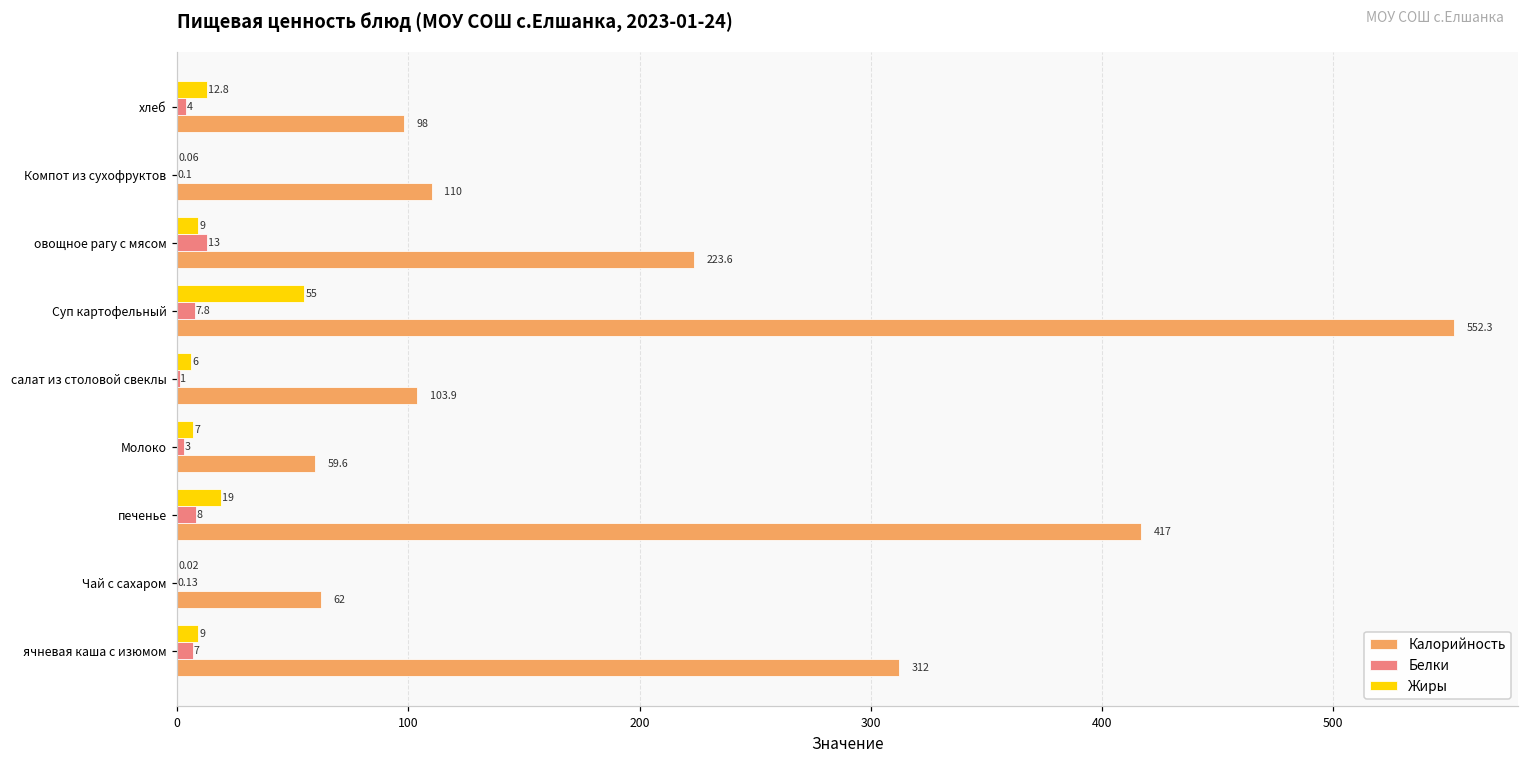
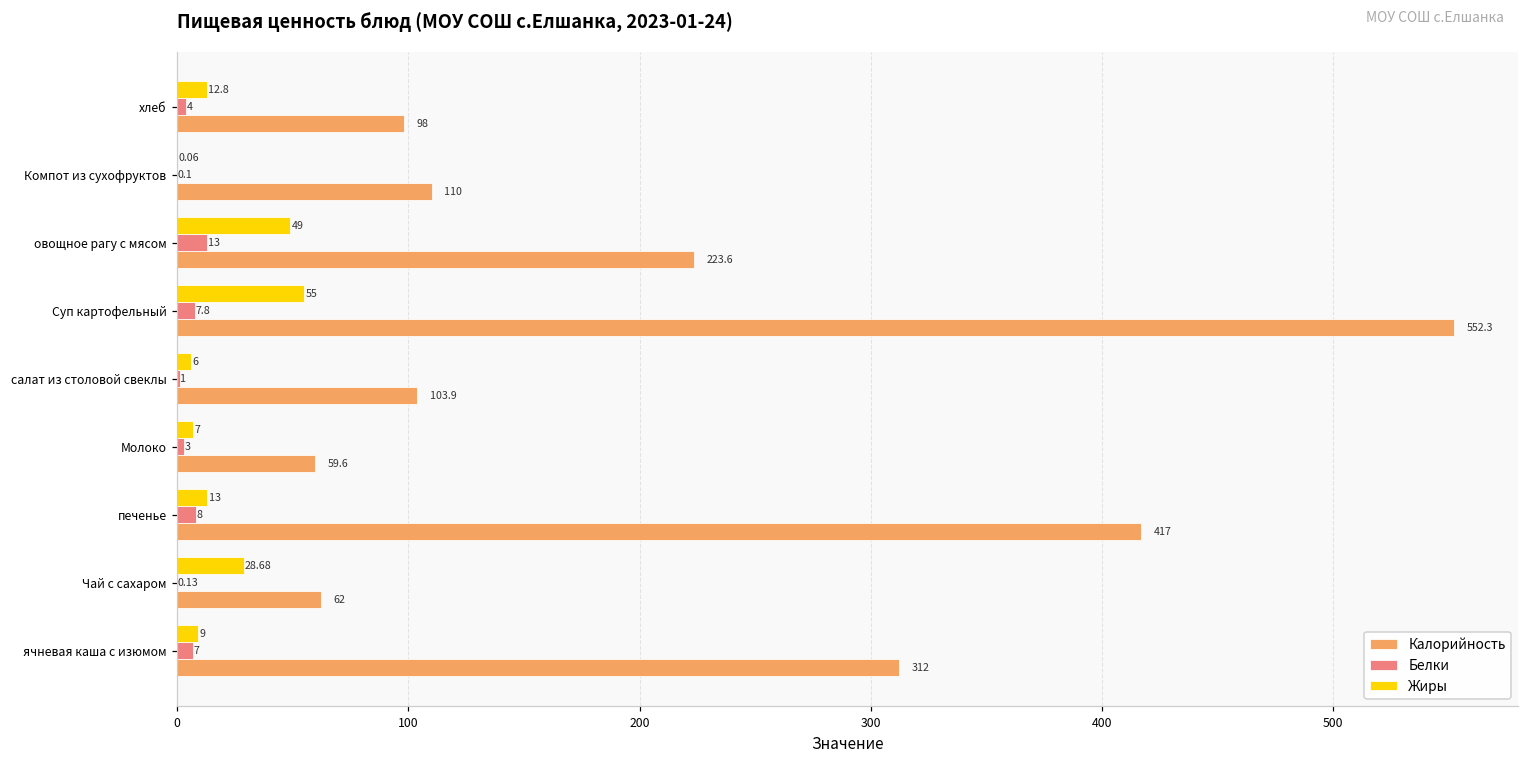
  {
    "Жиры": {
      "хлеб": 12.8,
      "Компот из сухофруктов": 0.06,
-     "овощное рагу с мясом": 9,
+     "овощное рагу с мясом": 49,
      "Суп картофельный": 55,
      "салат из столовой свеклы": 6,
      "Молоко": 7,
-     "печенье": 19,
-     "Чай с сахаром": 0.02,
+     "печенье": 13,
+     "Чай с сахаром": 28.68,
      "ячневая каша с изюмом": 9
    }
  }
